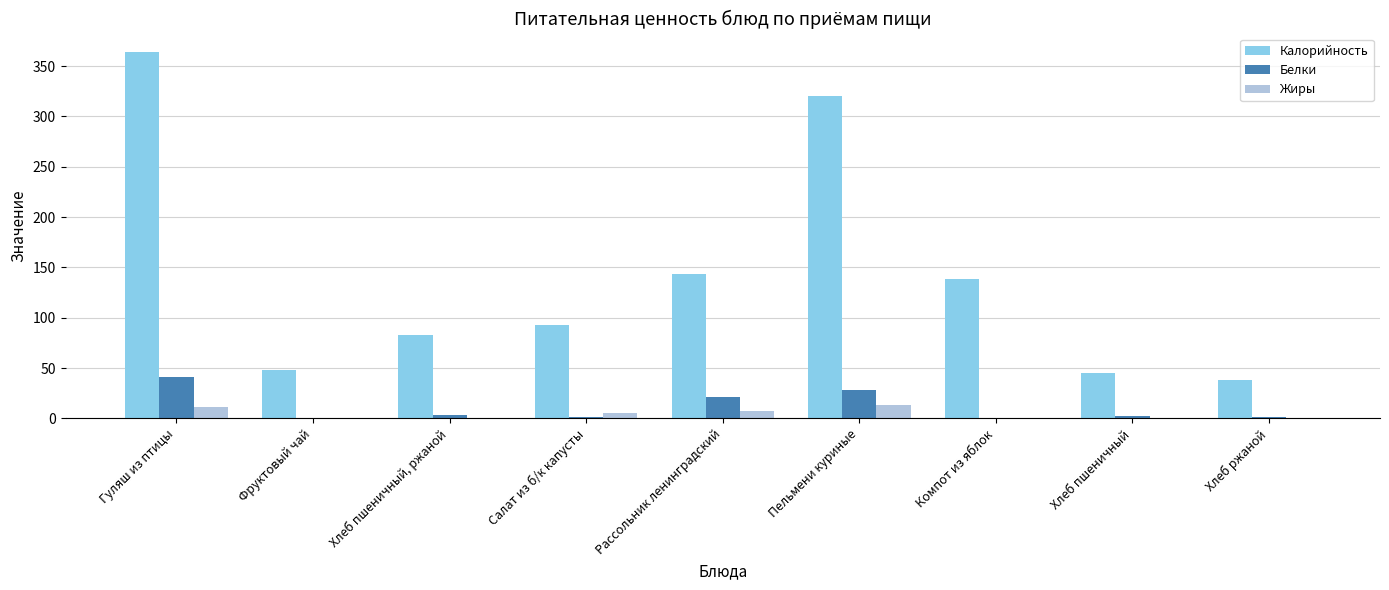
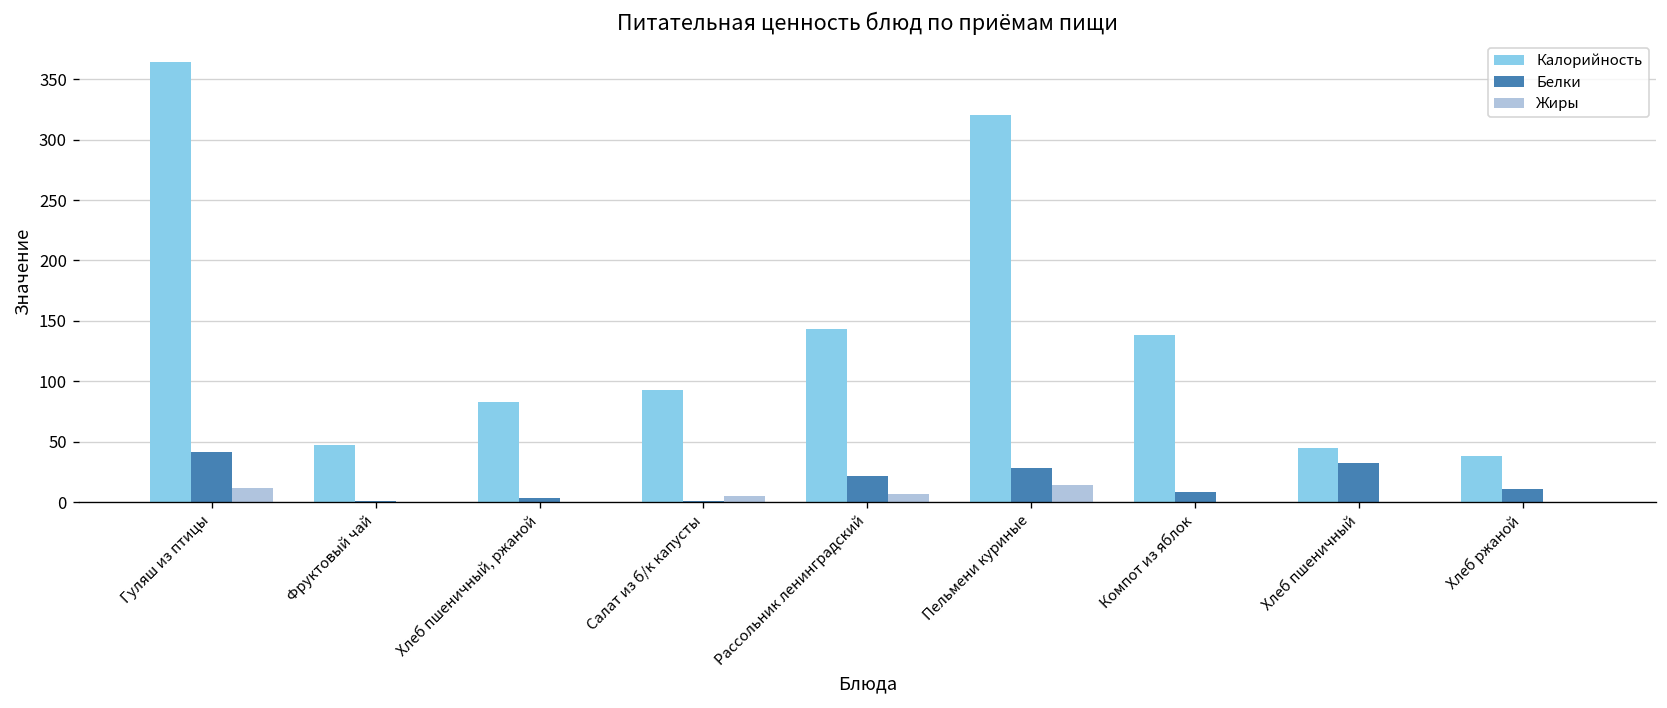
  {
    "Белки": {
      "Гуляш из птицы": 42,
      "Хлеб пшеничный, ржаной": 3,
      "Рассольник ленинградский": 21,
      "Пельмени куриные": 28,
-     "Компот из яблок": 0,
-     "Хлеб пшеничный": 2,
-     "Хлеб ржаной": 1
+     "Компот из яблок": 8,
+     "Хлеб пшеничный": 32,
+     "Хлеб ржаной": 11
    }
  }
